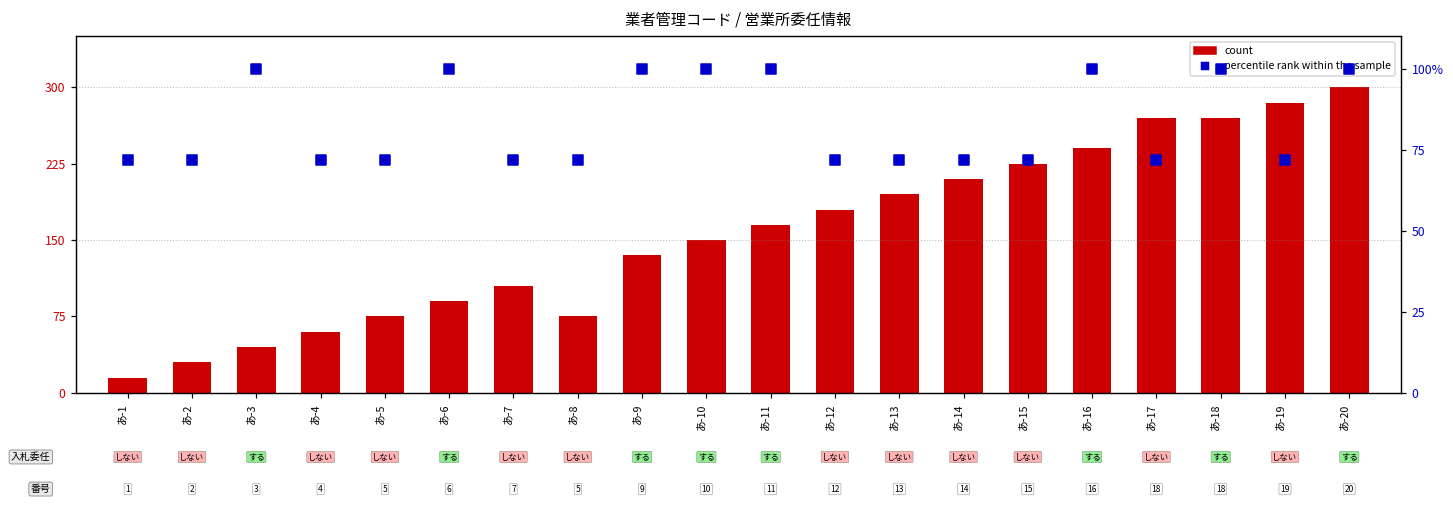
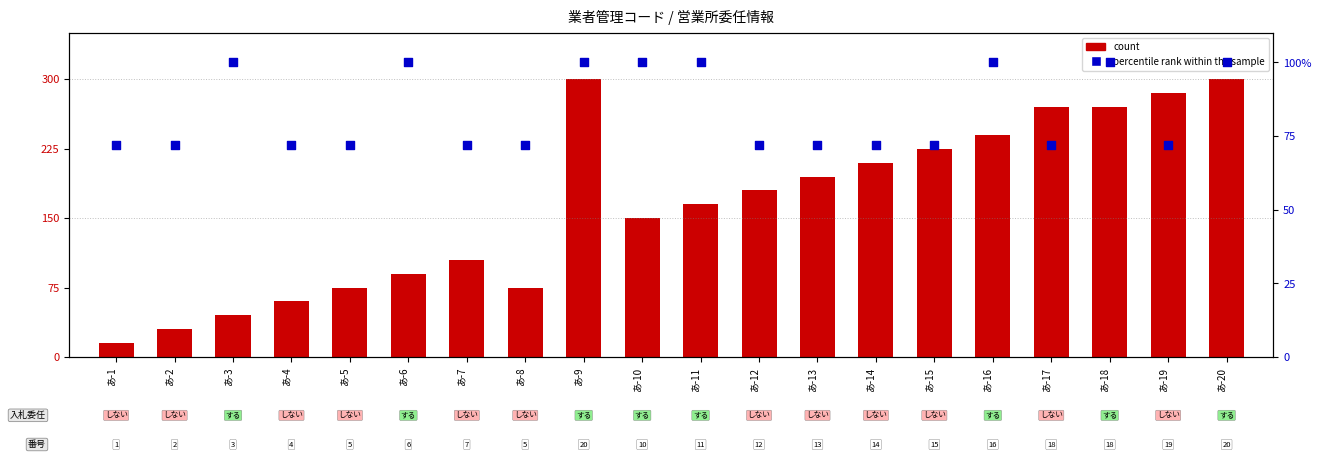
  {
    "count": {
-     "あ-9": 9
+     "あ-9": 20
    }
  }
